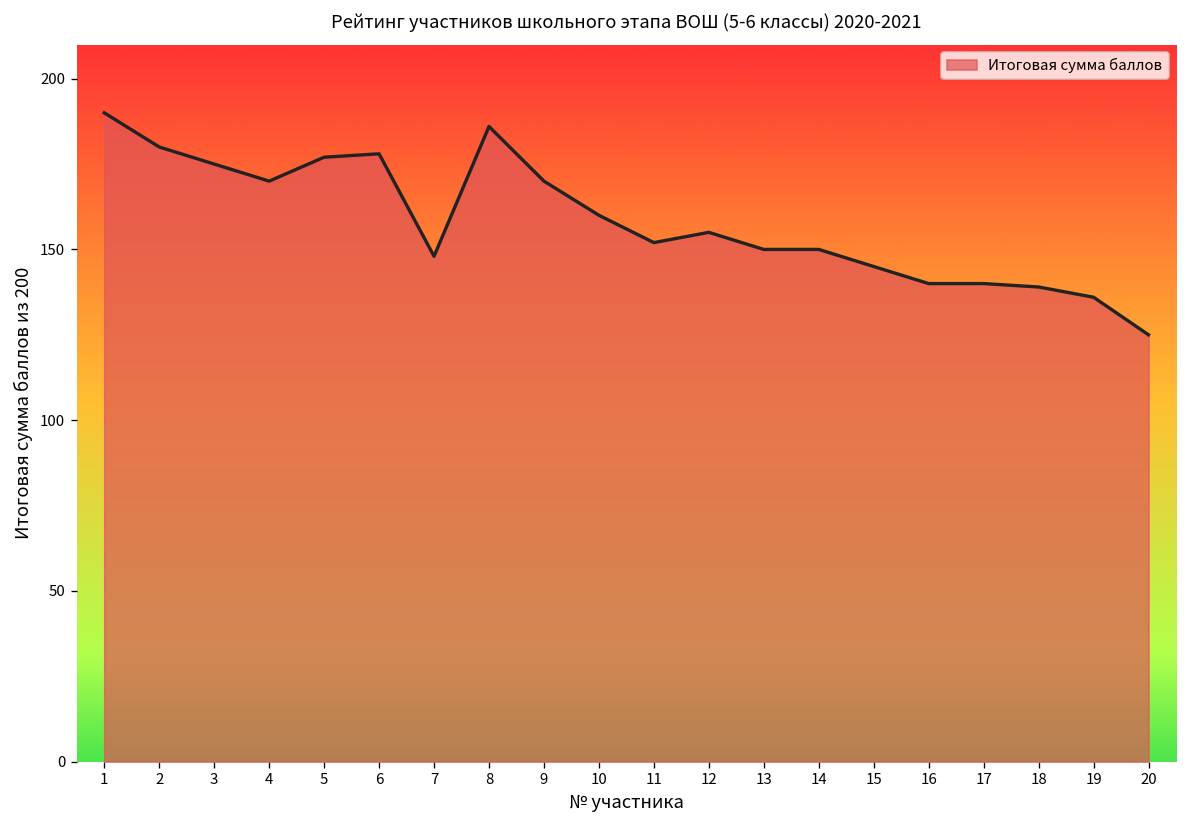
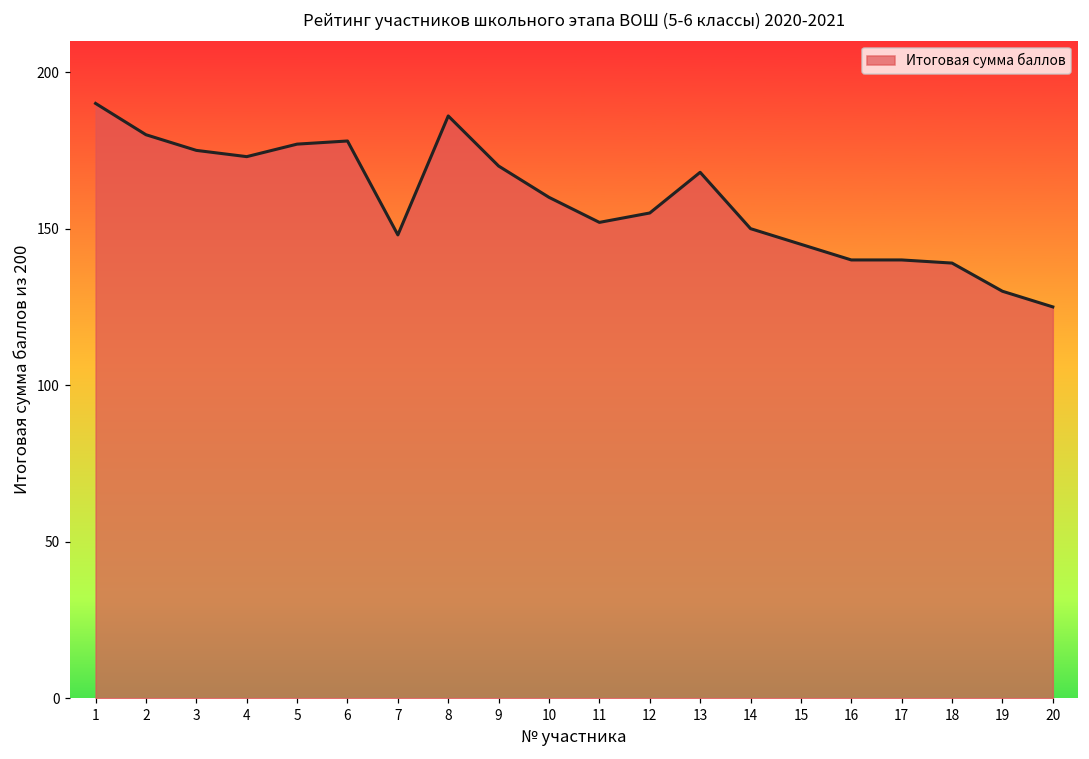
  {
    "1": 190,
    "2": 180,
    "3": 175,
-   "4": 170,
+   "4": 173,
    "5": 177,
    "6": 178,
    "7": 148,
    "8": 186,
    "9": 170,
    "10": 160,
    "11": 152,
    "12": 155,
-   "13": 150,
+   "13": 168,
    "14": 150,
    "15": 145,
    "16": 140,
    "17": 140,
    "18": 139,
-   "19": 136,
+   "19": 130,
    "20": 125
  }
